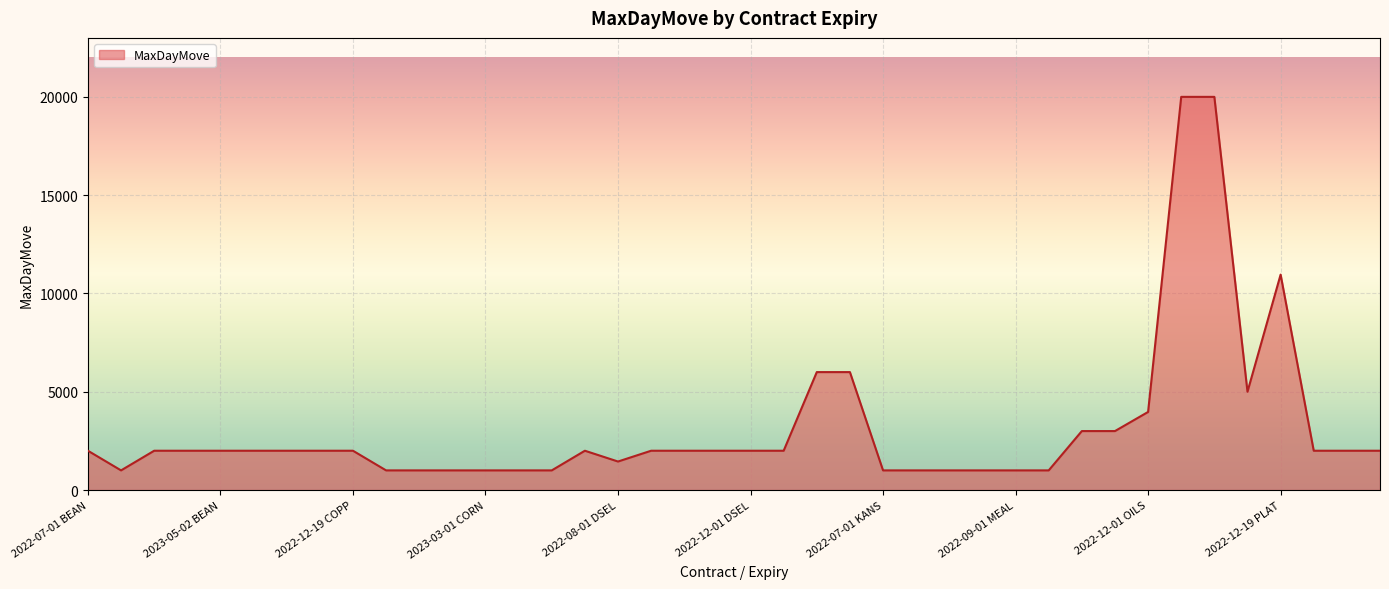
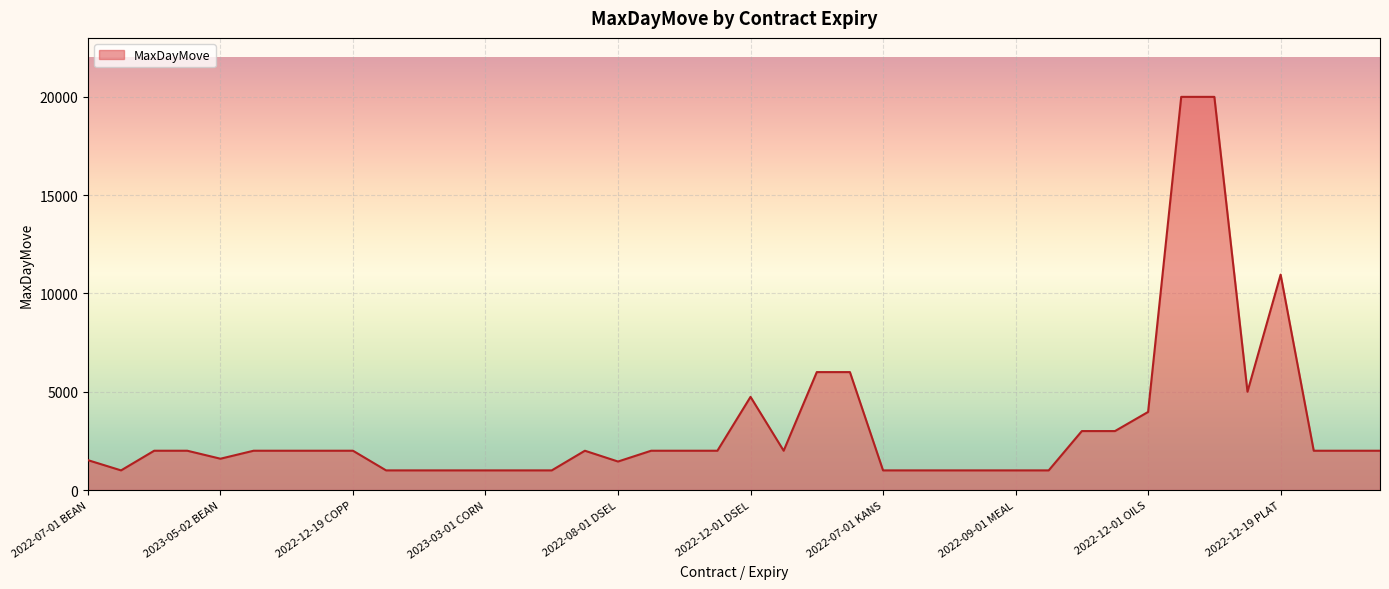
  {
-   "2022-07-01 BEAN": 2000,
-   "2023-05-02 BEAN": 2000,
+   "2022-07-01 BEAN": 1500,
+   "2023-05-02 BEAN": 1600,
    "2022-12-19 COPP": 2000,
    "2023-03-01 CORN": 1000,
    "2022-08-01 DSEL": 1500,
-   "2022-12-01 DSEL": 2000,
+   "2022-12-01 DSEL": 4700,
    "2022-07-01 KANS": 1000,
    "2022-09-01 MEAL": 1000,
    "2022-12-01 OILS": 4000,
    "2022-12-19 PLAT": 11000
  }
